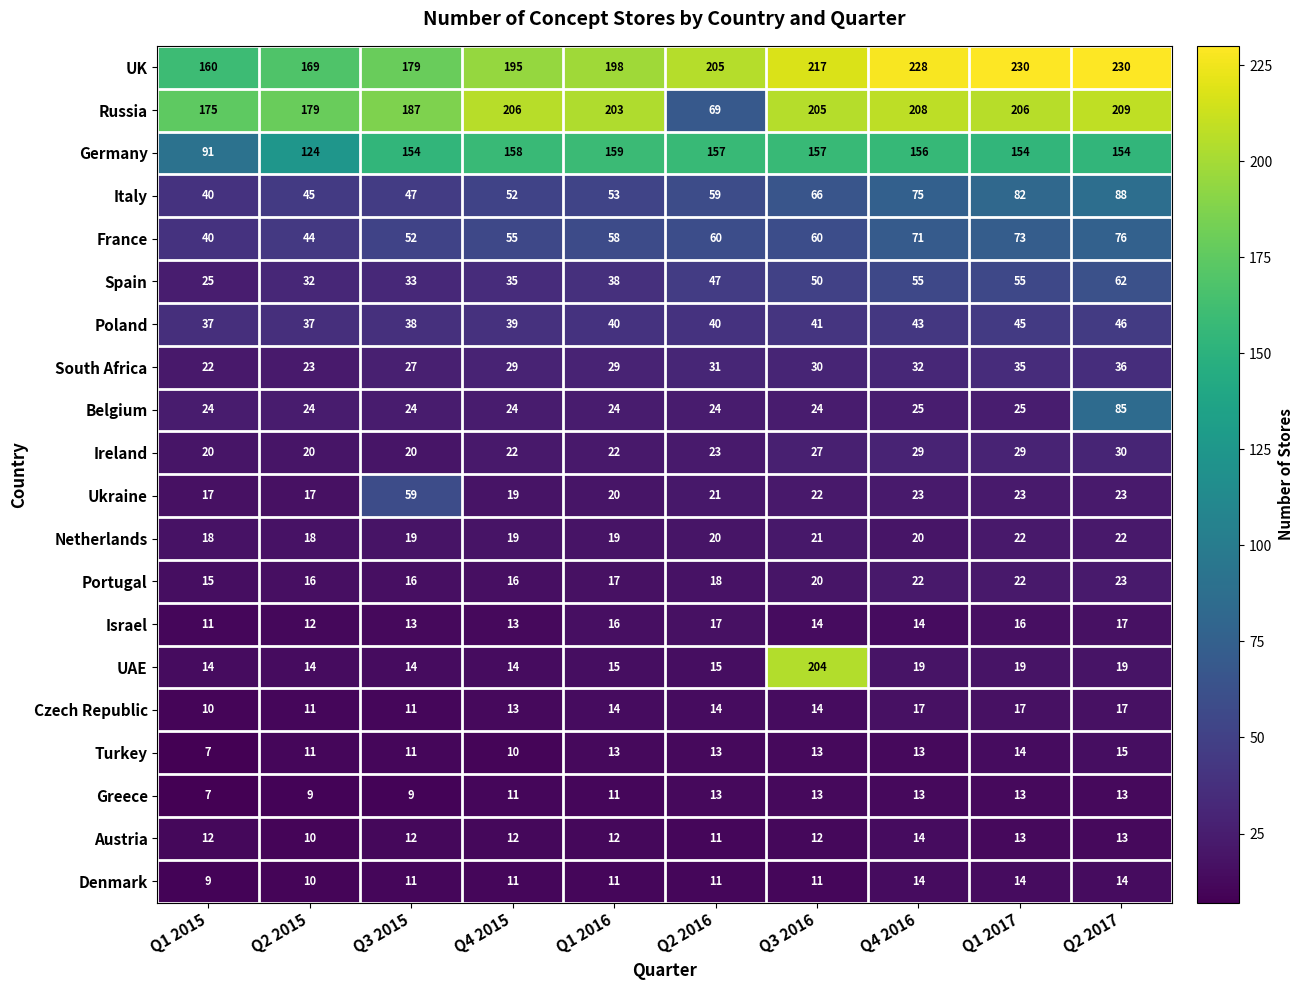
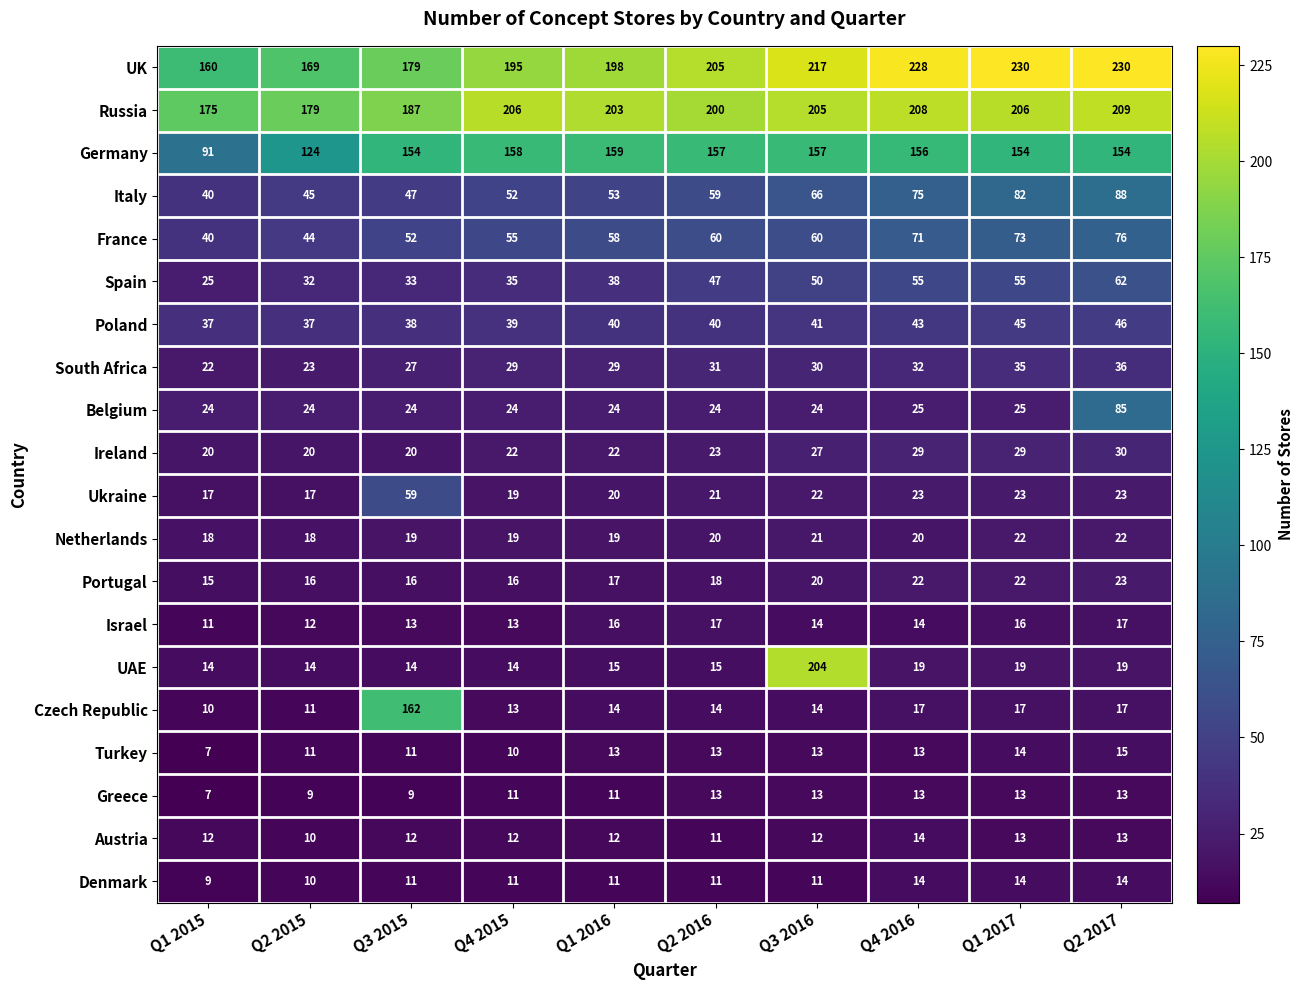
  {
    "UK": {
      "Q1 2015": 160,
      "Q2 2015": 169,
      "Q3 2015": 179,
      "Q4 2015": 195,
      "Q1 2016": 198,
      "Q2 2016": 205,
      "Q3 2016": 217,
      "Q4 2016": 228,
      "Q1 2017": 230,
      "Q2 2017": 230
    },
    "Russia": {
      "Q1 2015": 175,
      "Q2 2015": 179,
      "Q3 2015": 187,
      "Q4 2015": 206,
      "Q1 2016": 203,
-     "Q2 2016": 69,
+     "Q2 2016": 200,
      "Q3 2016": 205,
      "Q4 2016": 208,
      "Q1 2017": 206,
      "Q2 2017": 209
    },
    "Germany": {
      "Q1 2015": 91,
      "Q2 2015": 124,
      "Q3 2015": 154,
      "Q4 2015": 158,
      "Q1 2016": 159,
      "Q2 2016": 157,
      "Q3 2016": 157,
      "Q4 2016": 156,
      "Q1 2017": 154,
      "Q2 2017": 154
    },
    "Italy": {
      "Q1 2015": 40,
      "Q2 2015": 45,
      "Q3 2015": 47,
      "Q4 2015": 52,
      "Q1 2016": 53,
      "Q2 2016": 59,
      "Q3 2016": 66,
      "Q4 2016": 75,
      "Q1 2017": 82,
      "Q2 2017": 88
    },
    "France": {
      "Q1 2015": 40,
      "Q2 2015": 44,
      "Q3 2015": 52,
      "Q4 2015": 55,
      "Q1 2016": 58,
      "Q2 2016": 60,
      "Q3 2016": 60,
      "Q4 2016": 71,
      "Q1 2017": 73,
      "Q2 2017": 76
    },
    "Spain": {
      "Q1 2015": 25,
      "Q2 2015": 32,
      "Q3 2015": 33,
      "Q4 2015": 35,
      "Q1 2016": 38,
      "Q2 2016": 47,
      "Q3 2016": 50,
      "Q4 2016": 55,
      "Q1 2017": 55,
      "Q2 2017": 62
    },
    "Poland": {
      "Q1 2015": 37,
      "Q2 2015": 37,
      "Q3 2015": 38,
      "Q4 2015": 39,
      "Q1 2016": 40,
      "Q2 2016": 40,
      "Q3 2016": 41,
      "Q4 2016": 43,
      "Q1 2017": 45,
      "Q2 2017": 46
    },
    "South Africa": {
      "Q1 2015": 22,
      "Q2 2015": 23,
      "Q3 2015": 27,
      "Q4 2015": 29,
      "Q1 2016": 29,
      "Q2 2016": 31,
      "Q3 2016": 30,
      "Q4 2016": 32,
      "Q1 2017": 35,
      "Q2 2017": 36
    },
    "Belgium": {
      "Q1 2015": 24,
      "Q2 2015": 24,
      "Q3 2015": 24,
      "Q4 2015": 24,
      "Q1 2016": 24,
      "Q2 2016": 24,
      "Q3 2016": 24,
      "Q4 2016": 25,
      "Q1 2017": 25,
      "Q2 2017": 85
    },
    "Ireland": {
      "Q1 2015": 20,
      "Q2 2015": 20,
      "Q3 2015": 20,
      "Q4 2015": 22,
      "Q1 2016": 22,
      "Q2 2016": 23,
      "Q3 2016": 27,
      "Q4 2016": 29,
      "Q1 2017": 29,
      "Q2 2017": 30
    },
    "Ukraine": {
      "Q1 2015": 17,
      "Q2 2015": 17,
      "Q3 2015": 59,
      "Q4 2015": 19,
      "Q1 2016": 20,
      "Q2 2016": 21,
      "Q3 2016": 22,
      "Q4 2016": 23,
      "Q1 2017": 23,
      "Q2 2017": 23
    },
    "Netherlands": {
      "Q1 2015": 18,
      "Q2 2015": 18,
      "Q3 2015": 19,
      "Q4 2015": 19,
      "Q1 2016": 19,
      "Q2 2016": 20,
      "Q3 2016": 21,
      "Q4 2016": 20,
      "Q1 2017": 22,
      "Q2 2017": 22
    },
    "Portugal": {
      "Q1 2015": 15,
      "Q2 2015": 16,
      "Q3 2015": 16,
      "Q4 2015": 16,
      "Q1 2016": 17,
      "Q2 2016": 18,
      "Q3 2016": 20,
      "Q4 2016": 22,
      "Q1 2017": 22,
      "Q2 2017": 23
    },
    "Israel": {
      "Q1 2015": 11,
      "Q2 2015": 12,
      "Q3 2015": 13,
      "Q4 2015": 13,
      "Q1 2016": 16,
      "Q2 2016": 17,
      "Q3 2016": 14,
      "Q4 2016": 14,
      "Q1 2017": 16,
      "Q2 2017": 17
    },
    "UAE": {
      "Q1 2015": 14,
      "Q2 2015": 14,
      "Q3 2015": 14,
      "Q4 2015": 14,
      "Q1 2016": 15,
      "Q2 2016": 15,
      "Q3 2016": 204,
      "Q4 2016": 19,
      "Q1 2017": 19,
      "Q2 2017": 19
    },
    "Czech Republic": {
      "Q1 2015": 10,
      "Q2 2015": 11,
-     "Q3 2015": 11,
+     "Q3 2015": 162,
      "Q4 2015": 13,
      "Q1 2016": 14,
      "Q2 2016": 14,
      "Q3 2016": 14,
      "Q4 2016": 17,
      "Q1 2017": 17,
      "Q2 2017": 17
    },
    "Turkey": {
      "Q1 2015": 7,
      "Q2 2015": 11,
      "Q3 2015": 11,
      "Q4 2015": 10,
      "Q1 2016": 13,
      "Q2 2016": 13,
      "Q3 2016": 13,
      "Q4 2016": 13,
      "Q1 2017": 14,
      "Q2 2017": 15
    },
    "Greece": {
      "Q1 2015": 7,
      "Q2 2015": 9,
      "Q3 2015": 9,
      "Q4 2015": 11,
      "Q1 2016": 11,
      "Q2 2016": 13,
      "Q3 2016": 13,
      "Q4 2016": 13,
      "Q1 2017": 13,
      "Q2 2017": 13
    },
    "Austria": {
      "Q1 2015": 12,
      "Q2 2015": 10,
      "Q3 2015": 12,
      "Q4 2015": 12,
      "Q1 2016": 12,
      "Q2 2016": 11,
      "Q3 2016": 12,
      "Q4 2016": 14,
      "Q1 2017": 13,
      "Q2 2017": 13
    },
    "Denmark": {
      "Q1 2015": 9,
      "Q2 2015": 10,
      "Q3 2015": 11,
      "Q4 2015": 11,
      "Q1 2016": 11,
      "Q2 2016": 11,
      "Q3 2016": 11,
      "Q4 2016": 14,
      "Q1 2017": 14,
      "Q2 2017": 14
    }
  }
